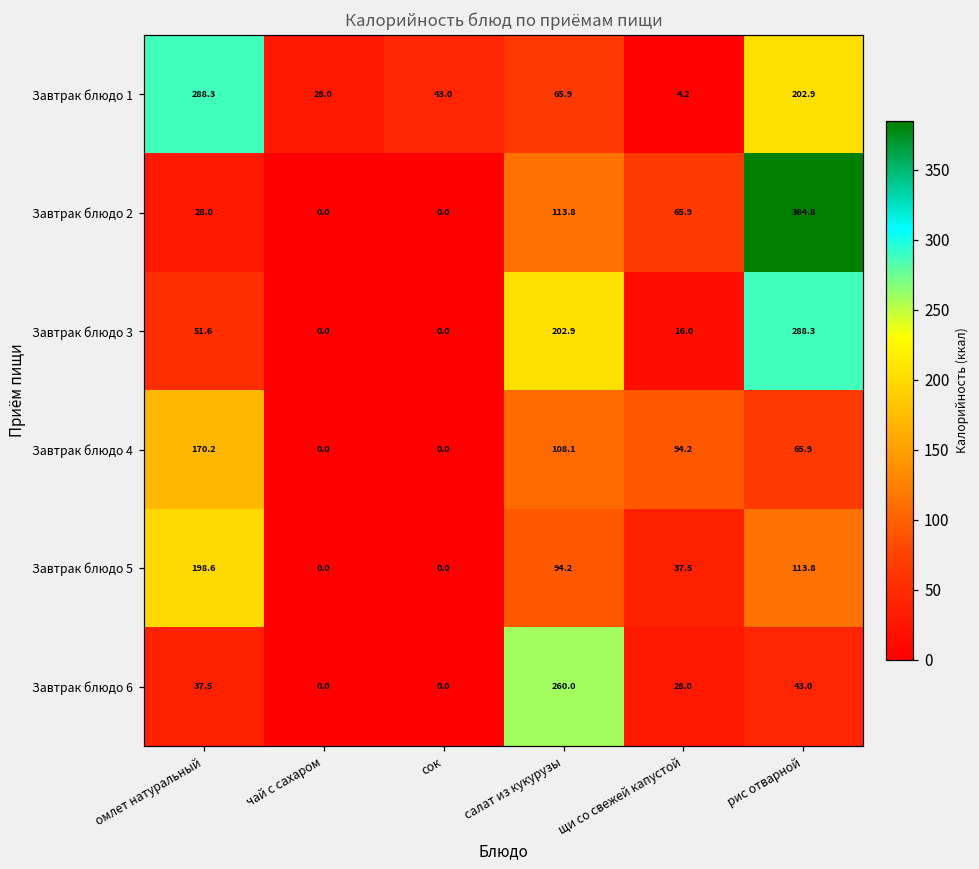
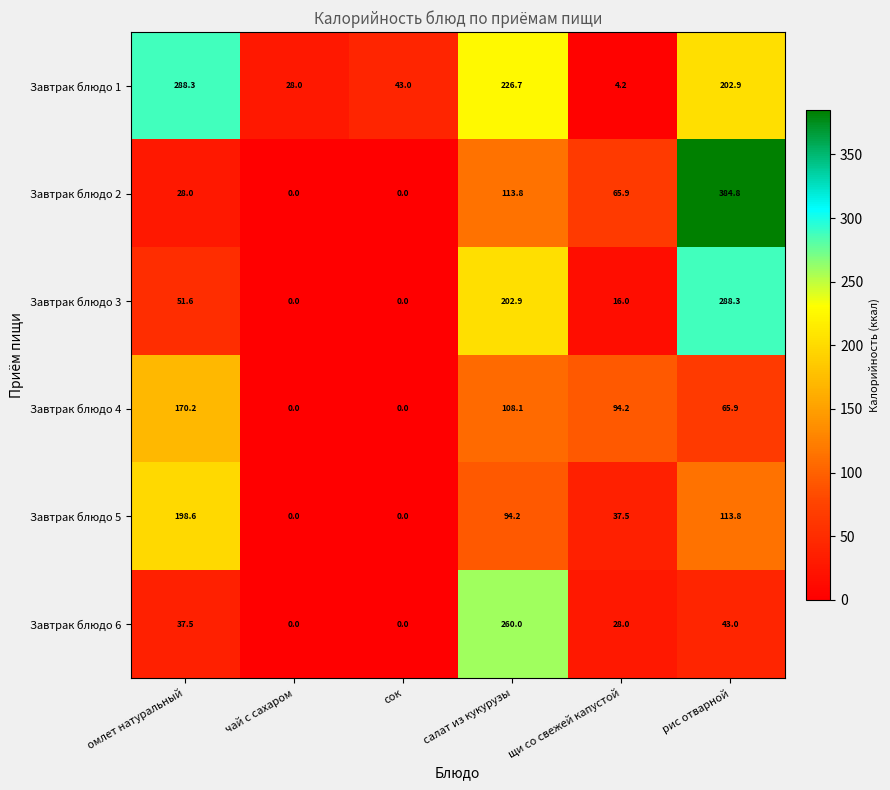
  {
    "Завтрак блюдо 1": {
      "омлет натуральный": 288.3,
      "чай с сахаром": 28.0,
      "сок": 43.0,
-     "салат из кукурузы": 65.9,
+     "салат из кукурузы": 226.7,
      "щи со свежей капустой": 4.2,
      "рис отварной": 202.9
    },
    "Завтрак блюдо 2": {
      "омлет натуральный": 28.0,
      "чай с сахаром": 0.0,
      "сок": 0.0,
      "салат из кукурузы": 113.8,
      "щи со свежей капустой": 65.9,
      "рис отварной": 384.8
    },
    "Завтрак блюдо 3": {
      "омлет натуральный": 51.6,
      "чай с сахаром": 0.0,
      "сок": 0.0,
      "салат из кукурузы": 202.9,
      "щи со свежей капустой": 16.0,
      "рис отварной": 288.3
    },
    "Завтрак блюдо 4": {
      "омлет натуральный": 170.2,
      "чай с сахаром": 0.0,
      "сок": 0.0,
      "салат из кукурузы": 108.1,
      "щи со свежей капустой": 94.2,
      "рис отварной": 65.9
    },
    "Завтрак блюдо 5": {
      "омлет натуральный": 198.6,
      "чай с сахаром": 0.0,
      "сок": 0.0,
      "салат из кукурузы": 94.2,
      "щи со свежей капустой": 37.5,
      "рис отварной": 113.8
    },
    "Завтрак блюдо 6": {
      "омлет натуральный": 37.5,
      "чай с сахаром": 0.0,
      "сок": 0.0,
      "салат из кукурузы": 260.0,
      "щи со свежей капустой": 28.0,
      "рис отварной": 43.0
    }
  }
